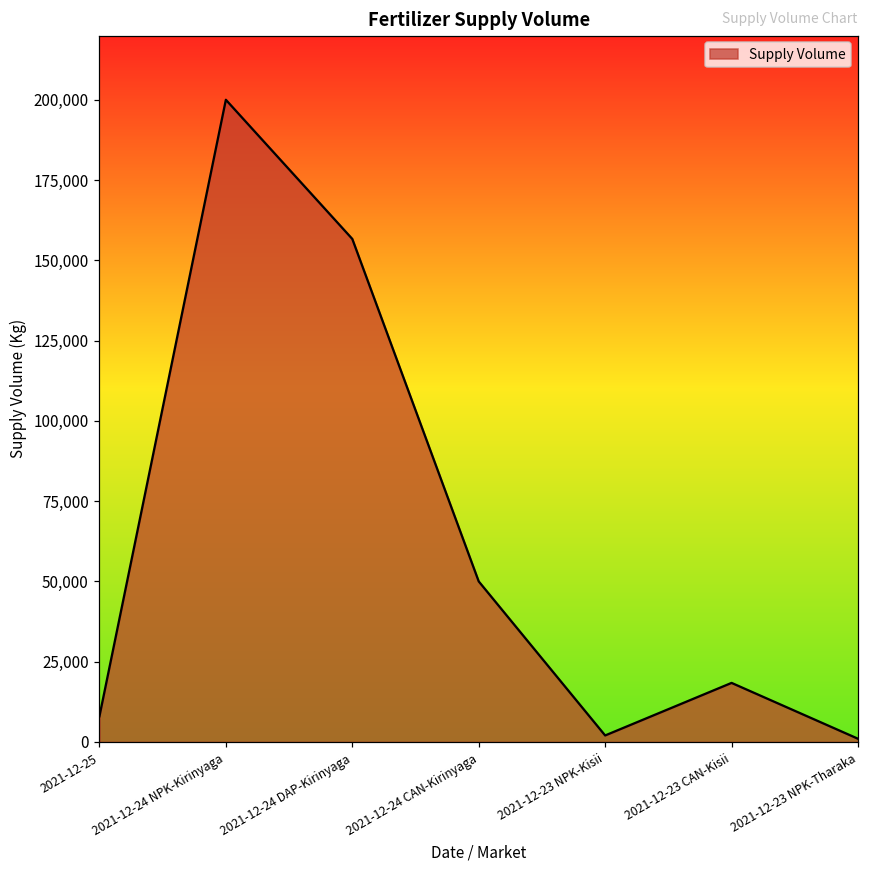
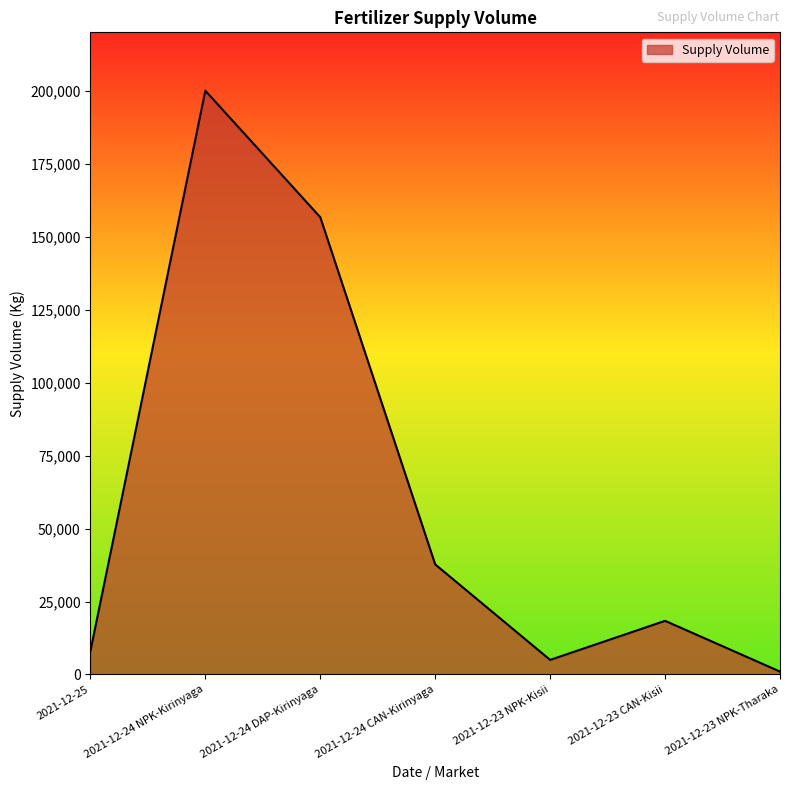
  {
    "2021-12-25": "8,000",
    "2021-12-24 NPK-Kirinyaga": "200,000",
    "2021-12-24 DAP-Kirinyaga": "157,000",
-   "2021-12-24 CAN-Kirinyaga": "50,000",
-   "2021-12-23 NPK-Kisii": "2,000",
+   "2021-12-24 CAN-Kirinyaga": "38,000",
+   "2021-12-23 NPK-Kisii": "5,000",
    "2021-12-23 CAN-Kisii": "18,000",
    "2021-12-23 NPK-Tharaka": "1,000"
  }
